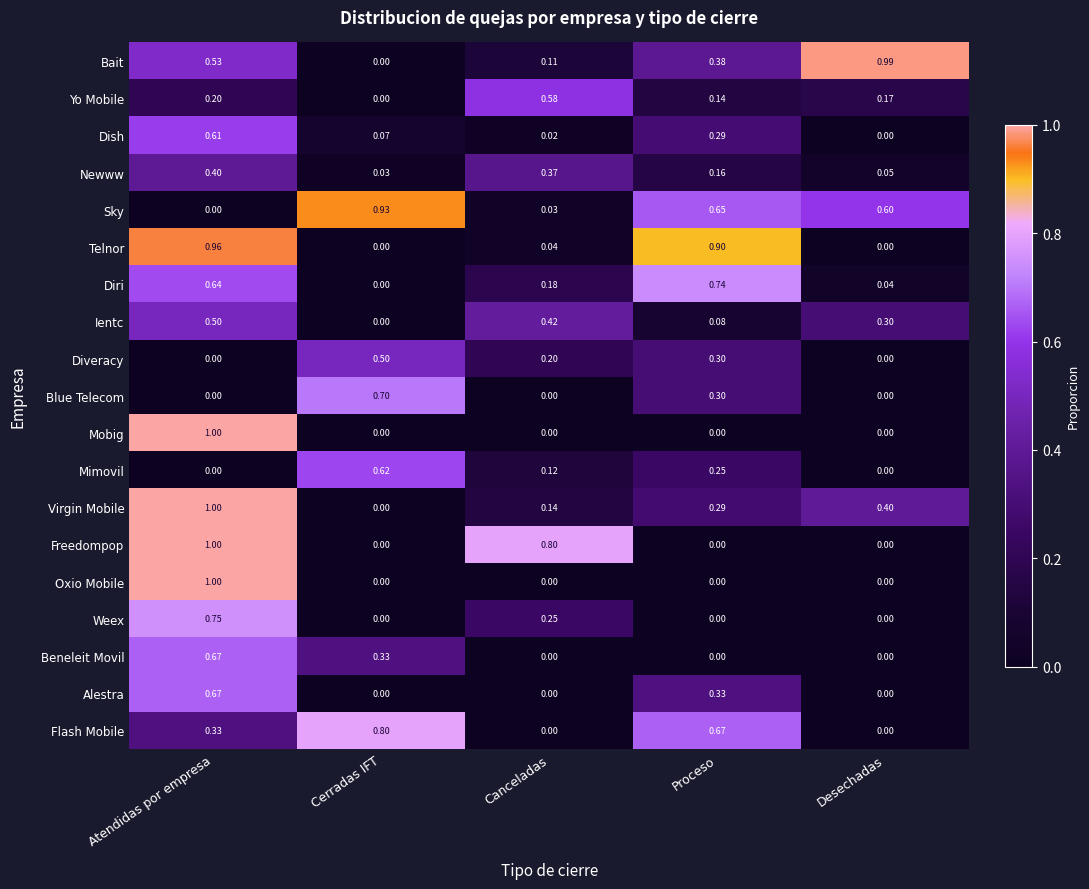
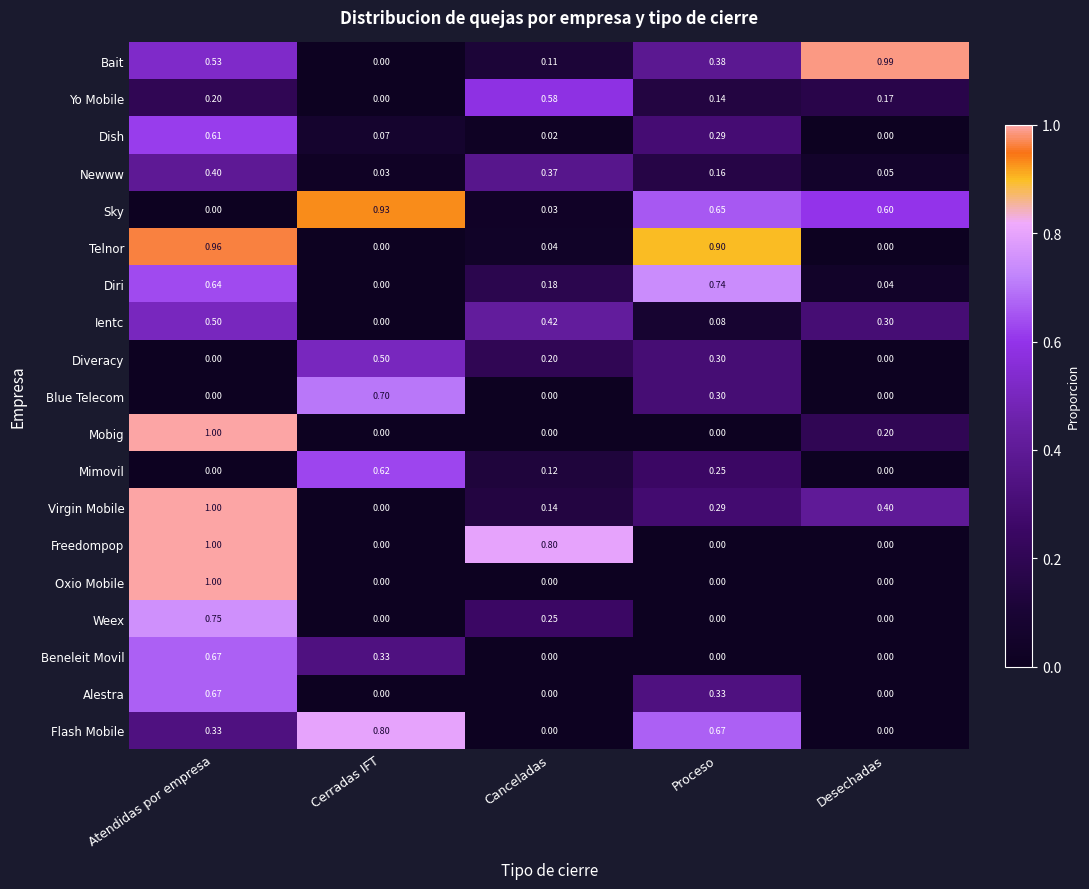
  {
    "Bait": {
      "Atendidas por empresa": 0.53,
      "Cerradas IFT": 0.00,
      "Canceladas": 0.11,
      "Proceso": 0.38,
      "Desechadas": 0.99
    },
    "Yo Mobile": {
      "Atendidas por empresa": 0.20,
      "Cerradas IFT": 0.00,
      "Canceladas": 0.58,
      "Proceso": 0.14,
      "Desechadas": 0.17
    },
    "Dish": {
      "Atendidas por empresa": 0.61,
      "Cerradas IFT": 0.07,
      "Canceladas": 0.02,
      "Proceso": 0.29,
      "Desechadas": 0.00
    },
    "Newww": {
      "Atendidas por empresa": 0.40,
      "Cerradas IFT": 0.03,
      "Canceladas": 0.37,
      "Proceso": 0.16,
      "Desechadas": 0.05
    },
    "Sky": {
      "Atendidas por empresa": 0.00,
      "Cerradas IFT": 0.93,
      "Canceladas": 0.03,
      "Proceso": 0.65,
      "Desechadas": 0.60
    },
    "Telnor": {
      "Atendidas por empresa": 0.96,
      "Cerradas IFT": 0.00,
      "Canceladas": 0.04,
      "Proceso": 0.90,
      "Desechadas": 0.00
    },
    "Diri": {
      "Atendidas por empresa": 0.64,
      "Cerradas IFT": 0.00,
      "Canceladas": 0.18,
      "Proceso": 0.74,
      "Desechadas": 0.04
    },
    "Ientc": {
      "Atendidas por empresa": 0.50,
      "Cerradas IFT": 0.00,
      "Canceladas": 0.42,
      "Proceso": 0.08,
      "Desechadas": 0.30
    },
    "Diveracy": {
      "Atendidas por empresa": 0.00,
      "Cerradas IFT": 0.50,
      "Canceladas": 0.20,
      "Proceso": 0.30,
      "Desechadas": 0.00
    },
    "Blue Telecom": {
      "Atendidas por empresa": 0.00,
      "Cerradas IFT": 0.70,
      "Canceladas": 0.00,
      "Proceso": 0.30,
      "Desechadas": 0.00
    },
    "Mobig": {
      "Atendidas por empresa": 1.00,
      "Cerradas IFT": 0.00,
      "Canceladas": 0.00,
      "Proceso": 0.00,
-     "Desechadas": 0.00
+     "Desechadas": 0.20
    },
    "Mimovil": {
      "Atendidas por empresa": 0.00,
      "Cerradas IFT": 0.62,
      "Canceladas": 0.12,
      "Proceso": 0.25,
      "Desechadas": 0.00
    },
    "Virgin Mobile": {
      "Atendidas por empresa": 1.00,
      "Cerradas IFT": 0.00,
      "Canceladas": 0.14,
      "Proceso": 0.29,
      "Desechadas": 0.40
    },
    "Freedompop": {
      "Atendidas por empresa": 1.00,
      "Cerradas IFT": 0.00,
      "Canceladas": 0.80,
      "Proceso": 0.00,
      "Desechadas": 0.00
    },
    "Oxio Mobile": {
      "Atendidas por empresa": 1.00,
      "Cerradas IFT": 0.00,
      "Canceladas": 0.00,
      "Proceso": 0.00,
      "Desechadas": 0.00
    },
    "Weex": {
      "Atendidas por empresa": 0.75,
      "Cerradas IFT": 0.00,
      "Canceladas": 0.25,
      "Proceso": 0.00,
      "Desechadas": 0.00
    },
    "Beneleit Movil": {
      "Atendidas por empresa": 0.67,
      "Cerradas IFT": 0.33,
      "Canceladas": 0.00,
      "Proceso": 0.00,
      "Desechadas": 0.00
    },
    "Alestra": {
      "Atendidas por empresa": 0.67,
      "Cerradas IFT": 0.00,
      "Canceladas": 0.00,
      "Proceso": 0.33,
      "Desechadas": 0.00
    },
    "Flash Mobile": {
      "Atendidas por empresa": 0.33,
      "Cerradas IFT": 0.80,
      "Canceladas": 0.00,
      "Proceso": 0.67,
      "Desechadas": 0.00
    }
  }
